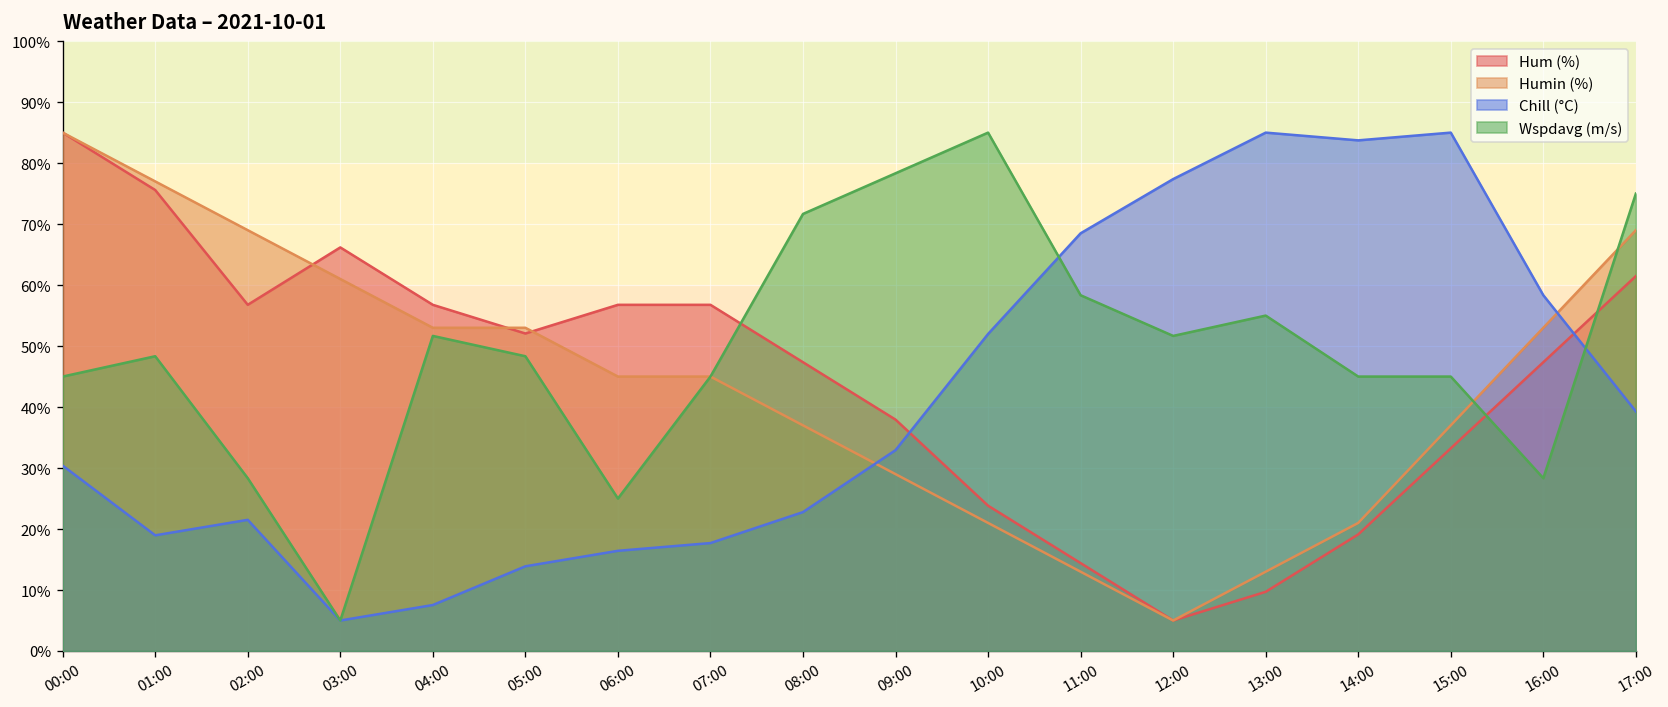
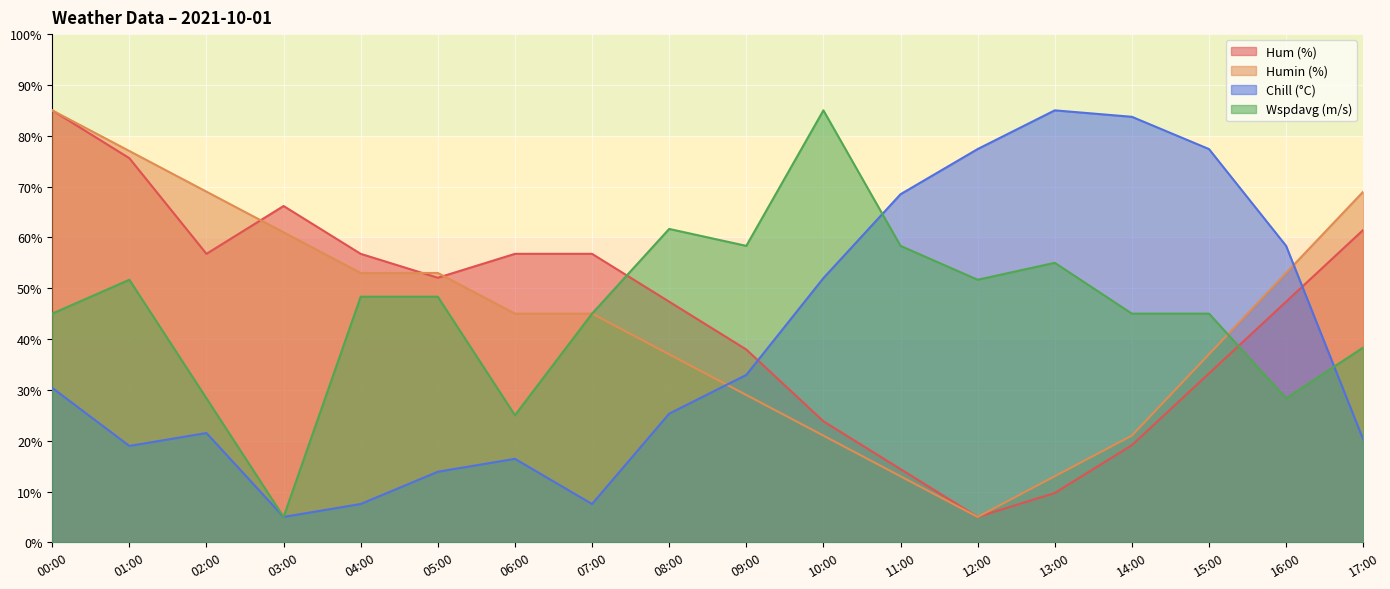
  {
    "Chill (°C)": {
      "00:00": "30%",
      "01:00": "19%",
      "02:00": "22%",
      "04:00": "8%",
      "05:00": "14%",
      "06:00": "16%",
-     "07:00": "18%",
-     "08:00": "23%",
+     "07:00": "8%",
+     "08:00": "25%",
      "09:00": "33%",
      "10:00": "52%",
      "11:00": "68%",
      "12:00": "77%",
      "13:00": "85%",
      "14:00": "84%",
-     "15:00": "85%",
+     "15:00": "77%",
      "16:00": "58%",
-     "17:00": "39%"
+     "17:00": "20%"
    },
    "Wspdavg (m/s)": {
      "00:00": "45%",
-     "01:00": "48%",
+     "01:00": "52%",
      "02:00": "28%",
-     "04:00": "52%",
+     "04:00": "48%",
      "05:00": "48%",
      "06:00": "25%",
-     "08:00": "72%",
-     "09:00": "78%",
+     "08:00": "62%",
+     "09:00": "58%",
      "10:00": "85%",
      "11:00": "58%",
      "12:00": "52%",
      "13:00": "55%",
      "14:00": "45%",
      "15:00": "45%",
      "16:00": "28%",
-     "17:00": "75%"
+     "17:00": "38%"
    }
  }
